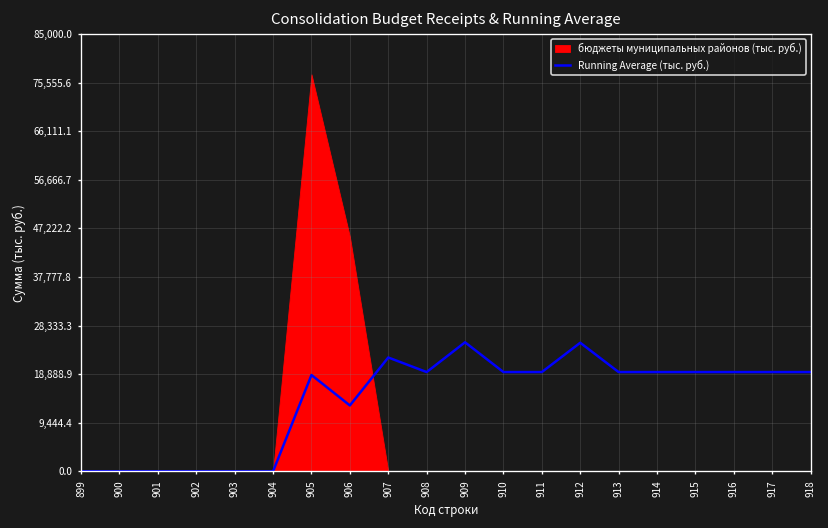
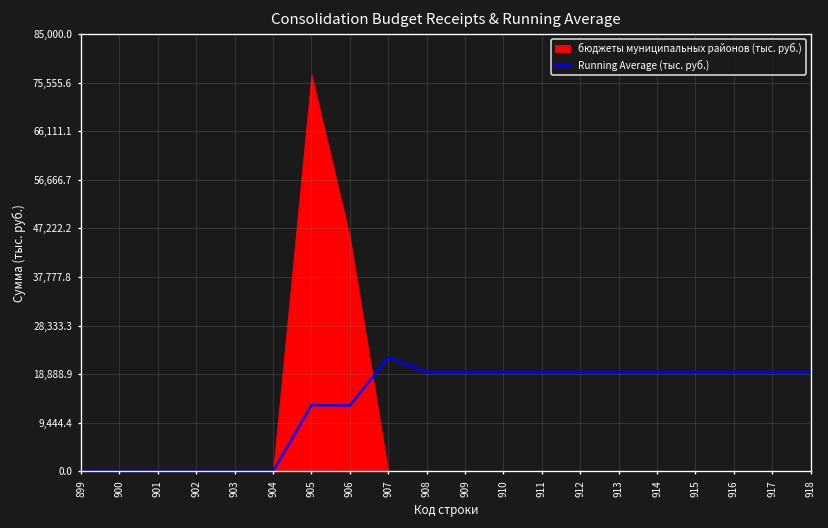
  {
    "Running Average (тыс. руб.)": {
-     "905": "19,000",
+     "905": "13,000",
      "906": "13,000",
      "907": "22,000",
      "908": "19,000",
-     "909": "25,000",
+     "909": "19,000",
      "910": "19,000",
      "911": "19,000",
-     "912": "25,000",
+     "912": "19,000",
      "913": "19,000",
      "914": "19,000",
      "915": "19,000",
      "916": "19,000",
      "917": "19,000",
      "918": "19,000"
    },
    "бюджеты муниципальных районов (тыс. руб.)": {
      "905": "77,000",
      "906": "46,000",
      "907": "0",
      "908": "0",
      "909": "0",
      "910": "0",
      "911": "0",
      "912": "0",
      "913": "0",
      "914": "0",
      "915": "0",
      "916": "0",
      "917": "0",
      "918": "0"
    }
  }
